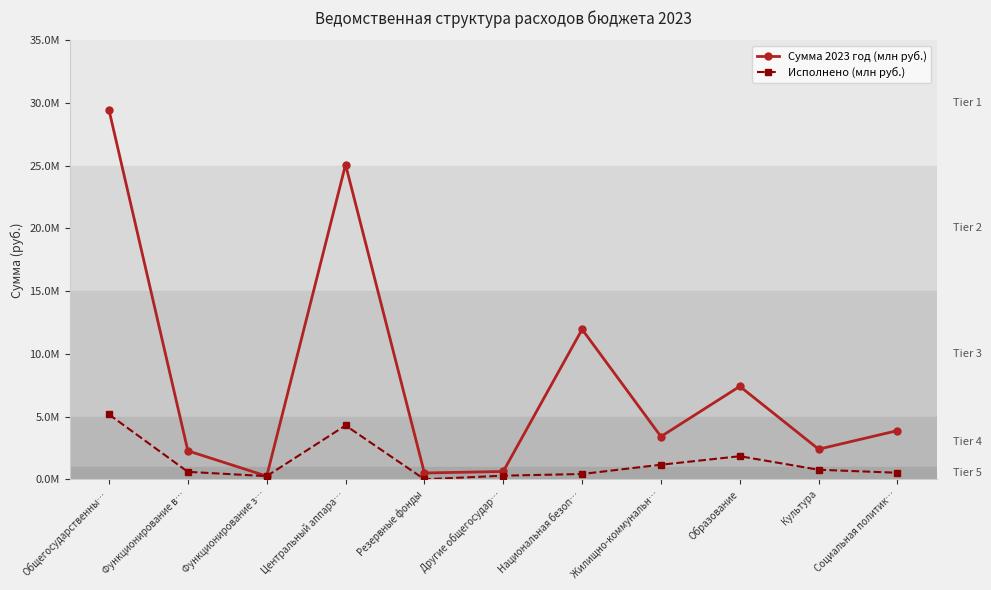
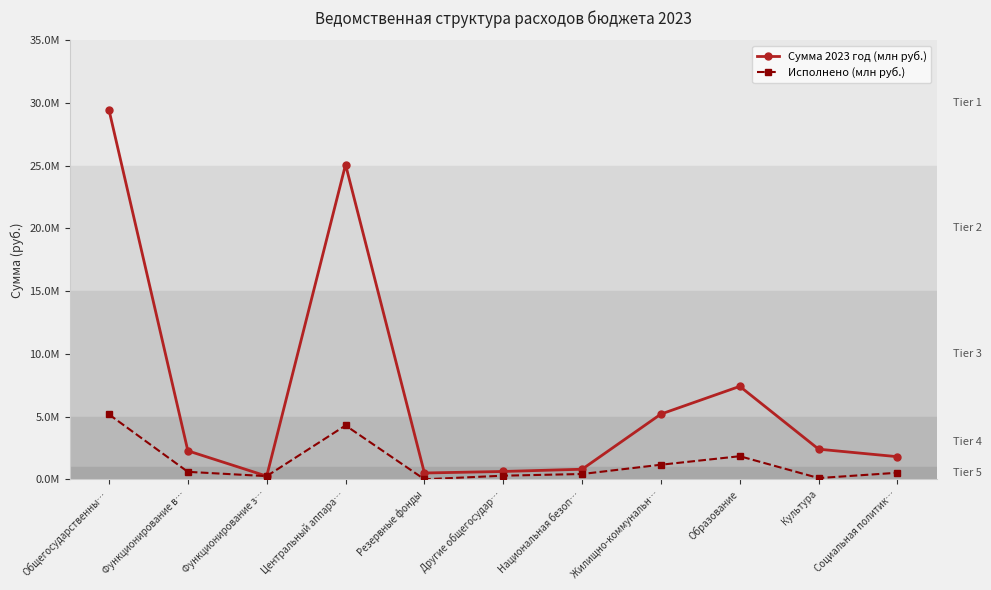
  {
    "Сумма 2023 год (млн руб.)": {
      "Общегосударственны…": 29400000,
      "Функционирование в…": 2300000,
      "Центральный аппара…": 25100000,
      "Резервные фонды": 500000,
      "Другие общегосудар…": 600000,
-     "Национальная безоп…": 12000000,
-     "Жилищно-коммунальн…": 3400000,
+     "Национальная безоп…": 800000,
+     "Жилищно-коммунальн…": 5200000,
      "Образование": 7400000,
      "Культура": 2400000,
-     "Социальная политик…": 3900000
+     "Социальная политик…": 1800000
    },
    "Исполнено (млн руб.)": {
      "Общегосударственны…": 5200000,
      "Функционирование в…": 600000,
      "Центральный аппара…": 4300000,
      "Резервные фонды": 0,
      "Другие общегосудар…": 300000,
      "Национальная безоп…": 400000,
      "Жилищно-коммунальн…": 1200000,
      "Образование": 1800000,
-     "Культура": 800000,
+     "Культура": 100000,
      "Социальная политик…": 500000
    }
  }
